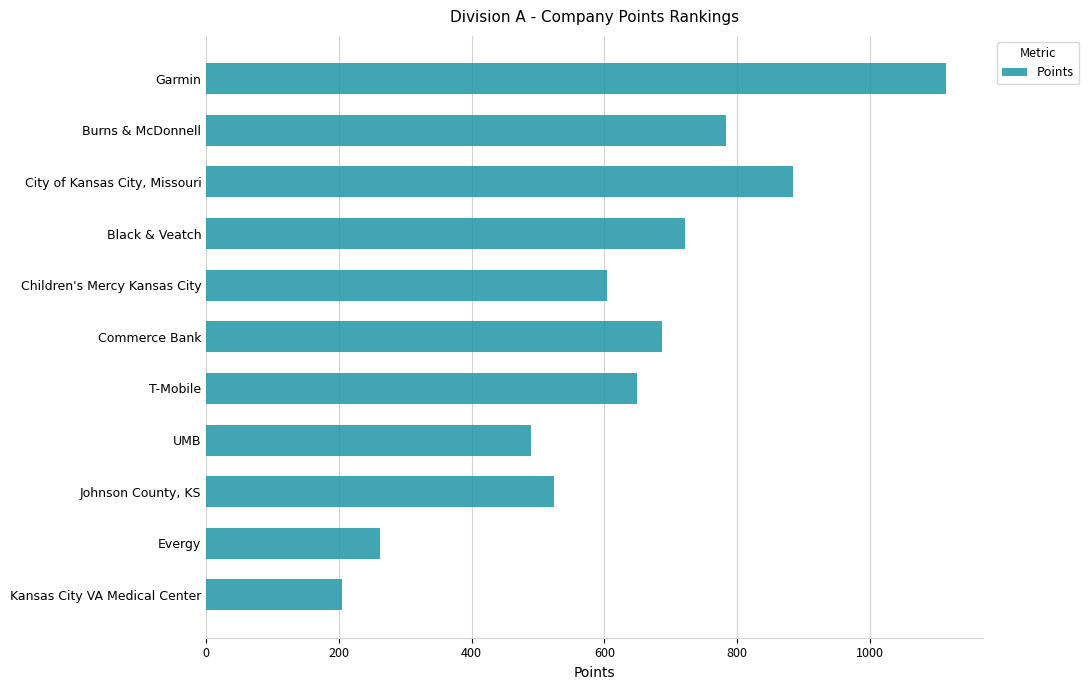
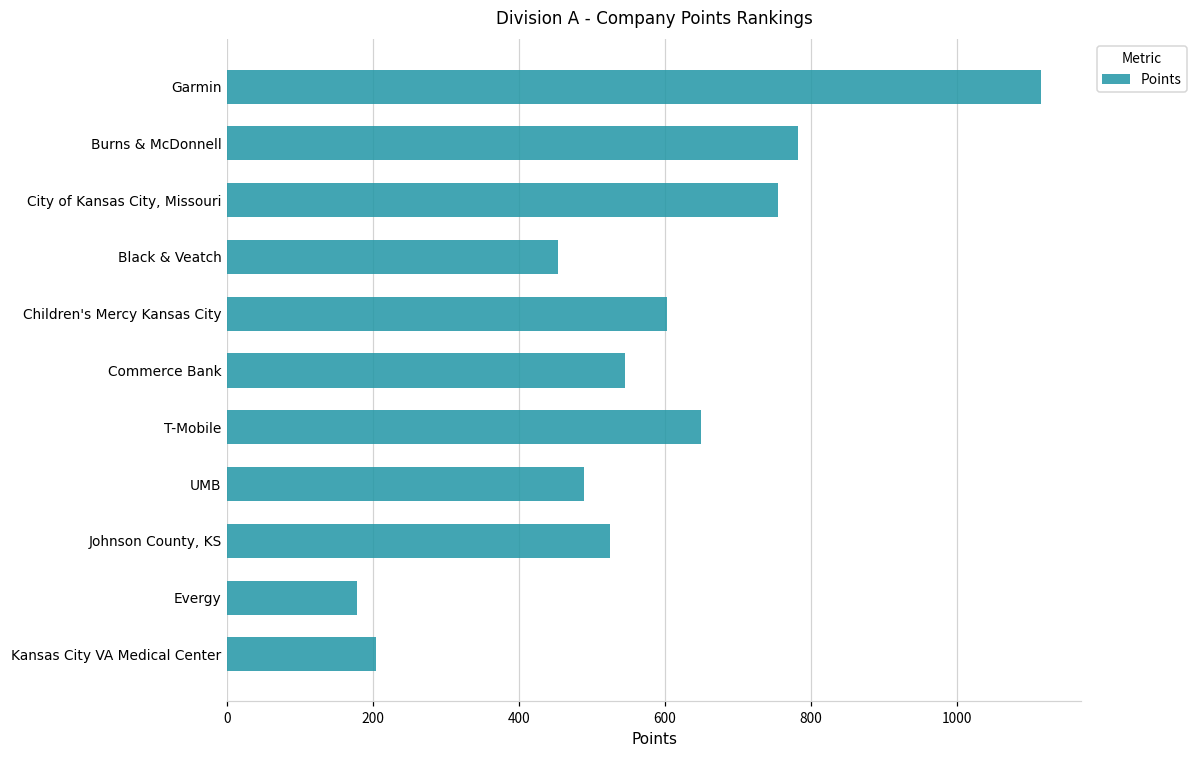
  {
    "Garmin": 1120,
    "Burns & McDonnell": 780,
-   "City of Kansas City, Missouri": 890,
-   "Black & Veatch": 720,
+   "City of Kansas City, Missouri": 760,
+   "Black & Veatch": 450,
    "Children's Mercy Kansas City": 600,
-   "Commerce Bank": 690,
+   "Commerce Bank": 550,
    "T-Mobile": 650,
    "UMB": 490,
    "Johnson County, KS": 520,
-   "Evergy": 260,
+   "Evergy": 180,
    "Kansas City VA Medical Center": 210
  }
